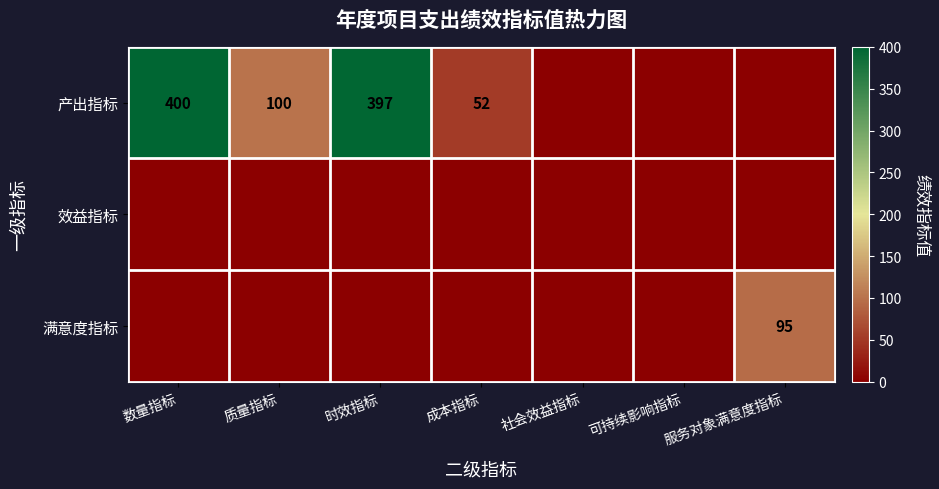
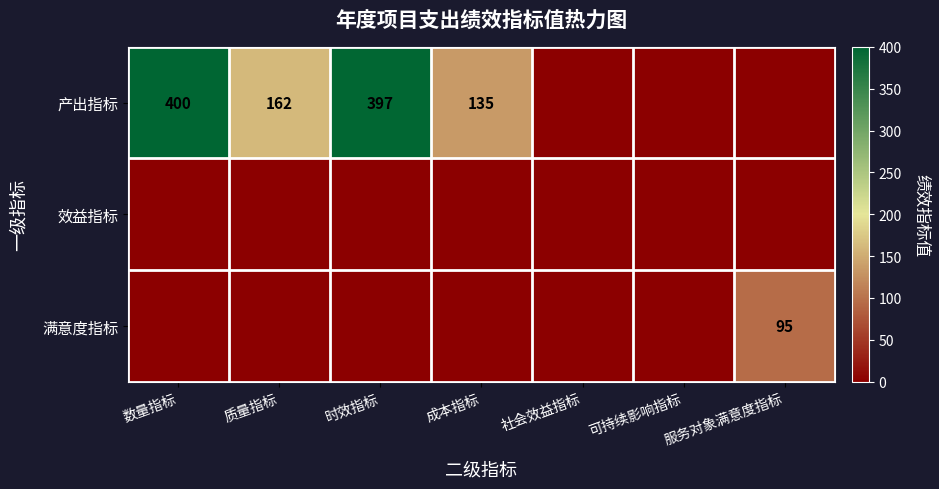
  {
    "产出指标": {
      "数量指标": 400,
-     "质量指标": 100,
+     "质量指标": 162,
      "时效指标": 397,
-     "成本指标": 52
+     "成本指标": 135
    },
    "满意度指标": {
      "服务对象满意度指标": 95
    }
  }
